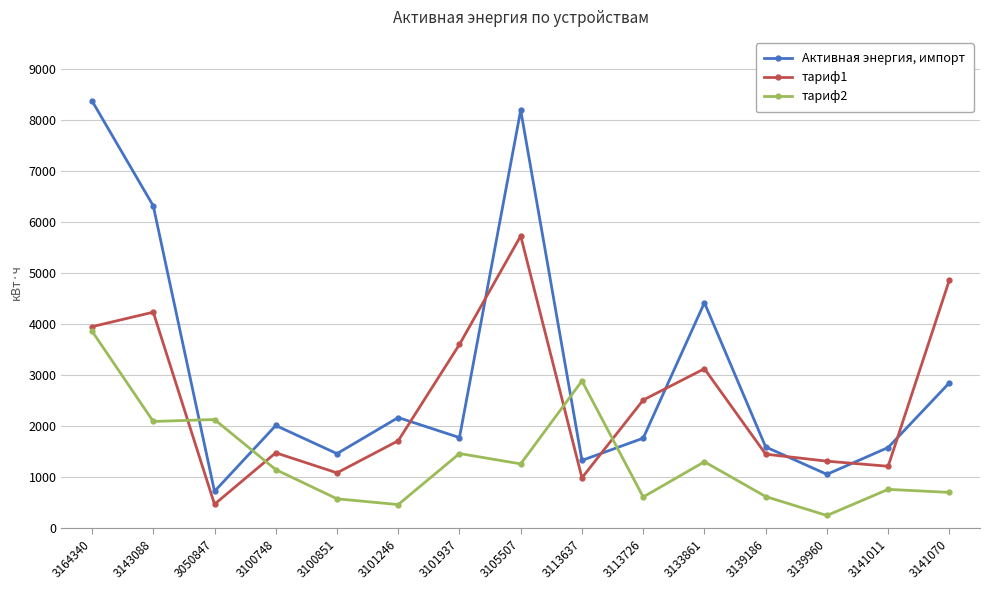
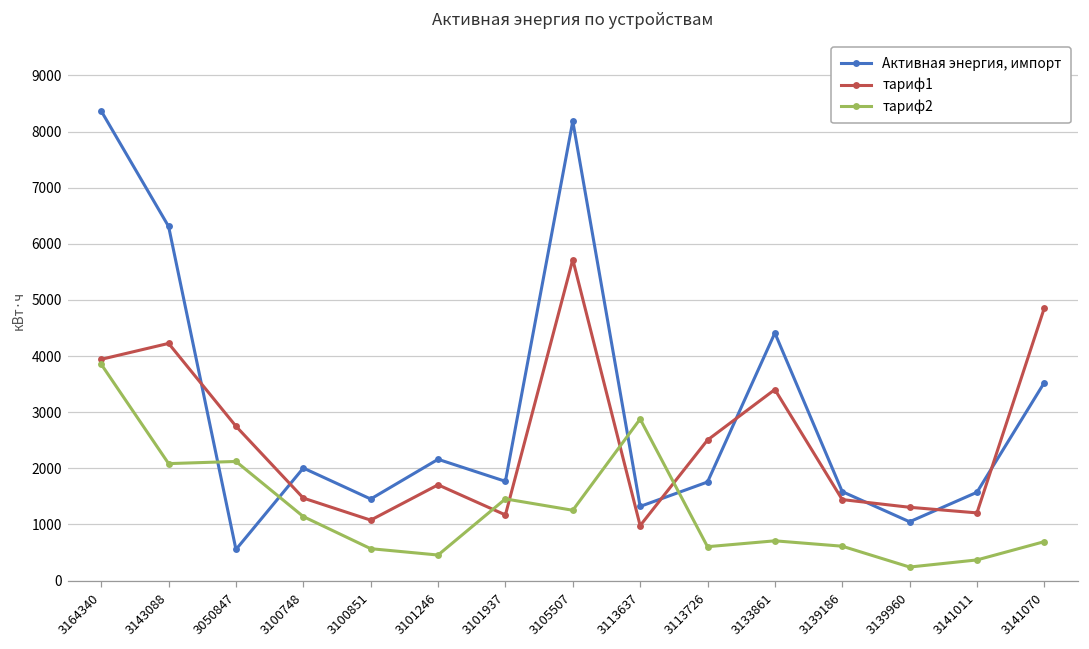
  {
    "Активная энергия, импорт": {
      "3164340": 8400,
      "3143088": 6300,
-     "3050847": 700,
+     "3050847": 600,
      "3100748": 2000,
      "3100851": 1500,
      "3101246": 2200,
      "3101937": 1800,
      "3105507": 8200,
      "3113637": 1300,
      "3113726": 1800,
      "3133861": 4400,
      "3139186": 1600,
      "3139960": 1000,
      "3141011": 1600,
-     "3141070": 2800
+     "3141070": 3500
    },
    "тариф1": {
      "3164340": 3900,
      "3143088": 4200,
-     "3050847": 500,
+     "3050847": 2700,
      "3100748": 1500,
      "3100851": 1100,
      "3101246": 1700,
-     "3101937": 3600,
+     "3101937": 1200,
      "3105507": 5700,
      "3113637": 1000,
      "3113726": 2500,
-     "3133861": 3100,
+     "3133861": 3400,
      "3139186": 1400,
      "3139960": 1300,
      "3141011": 1200,
      "3141070": 4900
    },
    "тариф2": {
      "3164340": 3900,
      "3143088": 2100,
      "3050847": 2100,
      "3100748": 1100,
      "3100851": 600,
      "3101246": 500,
      "3101937": 1500,
      "3105507": 1300,
      "3113637": 2900,
      "3113726": 600,
-     "3133861": 1300,
+     "3133861": 700,
      "3139186": 600,
      "3139960": 200,
-     "3141011": 800,
+     "3141011": 400,
      "3141070": 700
    }
  }
